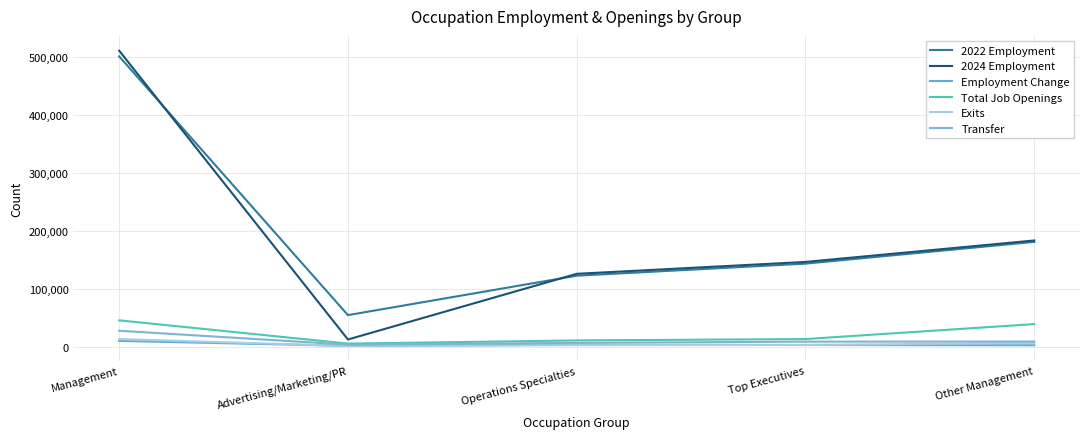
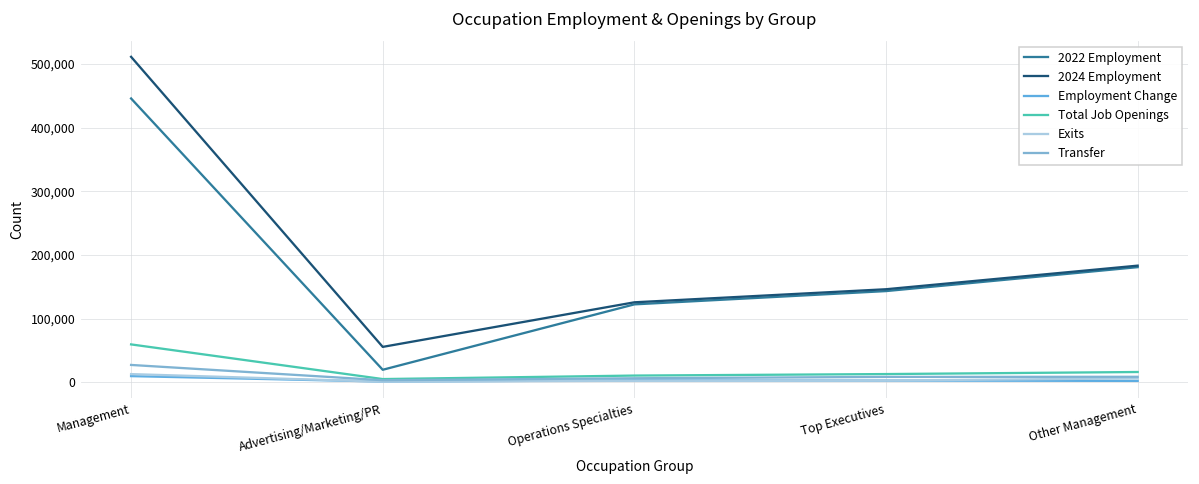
  {
    "2022 Employment": {
-     "Management": "500,000",
-     "Advertising/Marketing/PR": "50,000"
+     "Management": "450,000",
+     "Advertising/Marketing/PR": "20,000"
    },
    "2024 Employment": {
      "Management": "510,000",
-     "Advertising/Marketing/PR": "10,000"
+     "Advertising/Marketing/PR": "60,000"
    },
    "Total Job Openings": {
-     "Management": "50,000",
-     "Other Management": "40,000"
+     "Management": "60,000",
+     "Other Management": "20,000"
    }
  }
